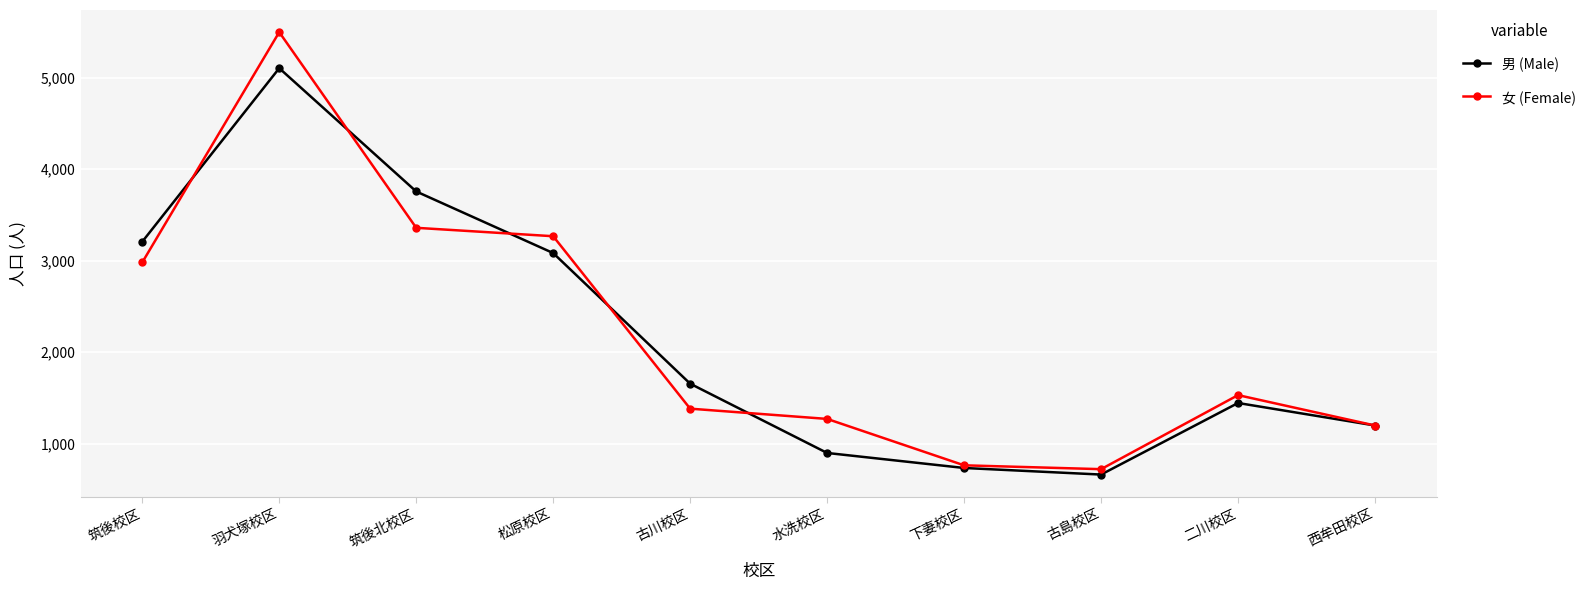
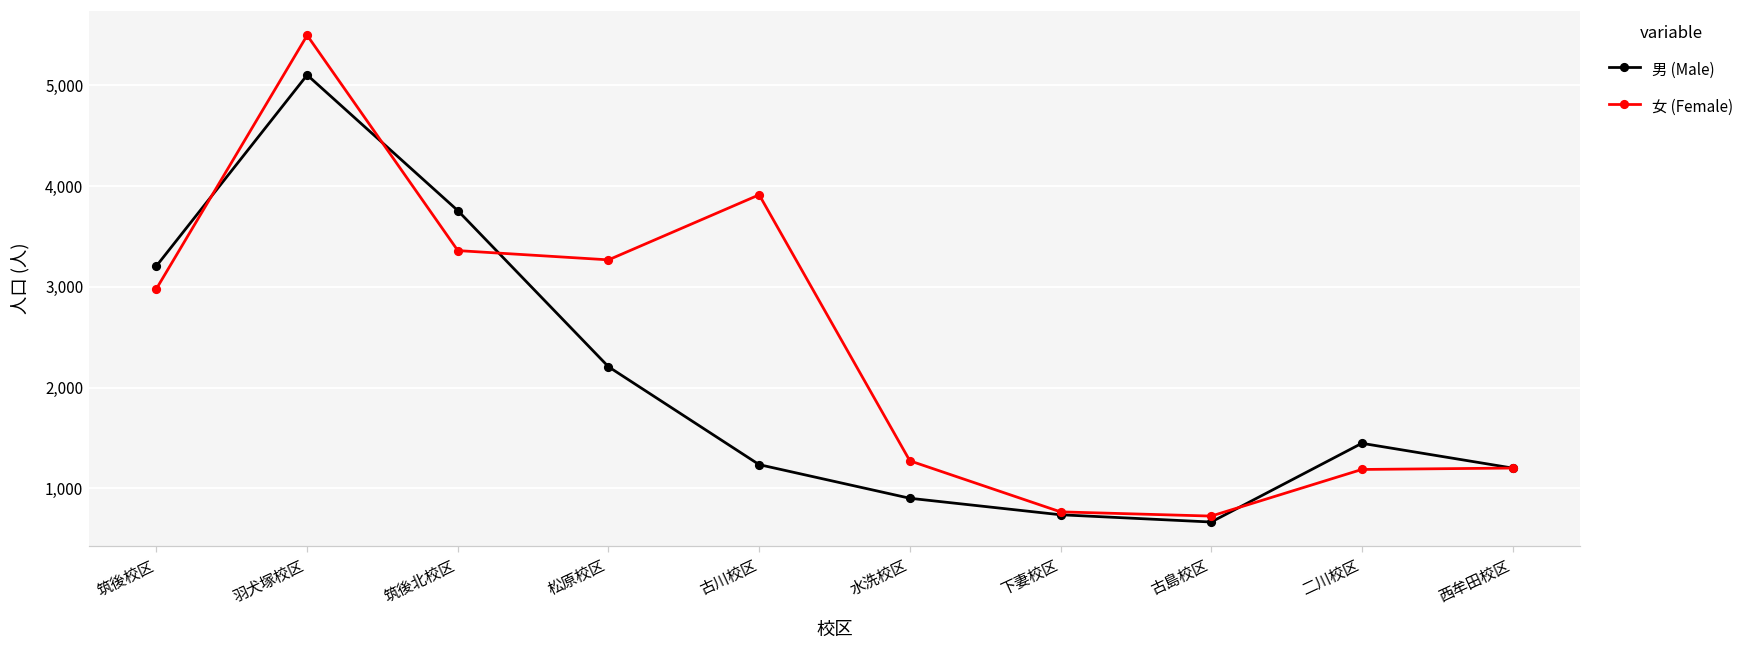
  {
    "男 (Male)": {
      "筑後校区": "3,200",
      "羽犬塚校区": "5,100",
      "筑後北校区": "3,800",
-     "松原校区": "3,100",
-     "古川校区": "1,700",
+     "松原校区": "2,200",
+     "古川校区": "1,200",
      "水洗校区": "900",
      "下妻校区": "700",
      "古島校区": "700",
      "二川校区": "1,400"
    },
    "女 (Female)": {
      "筑後校区": "3,000",
      "羽犬塚校区": "5,500",
      "筑後北校区": "3,400",
      "松原校区": "3,300",
-     "古川校区": "1,400",
+     "古川校区": "3,900",
      "水洗校区": "1,300",
      "下妻校区": "800",
      "古島校区": "700",
-     "二川校区": "1,500"
+     "二川校区": "1,200"
    }
  }
